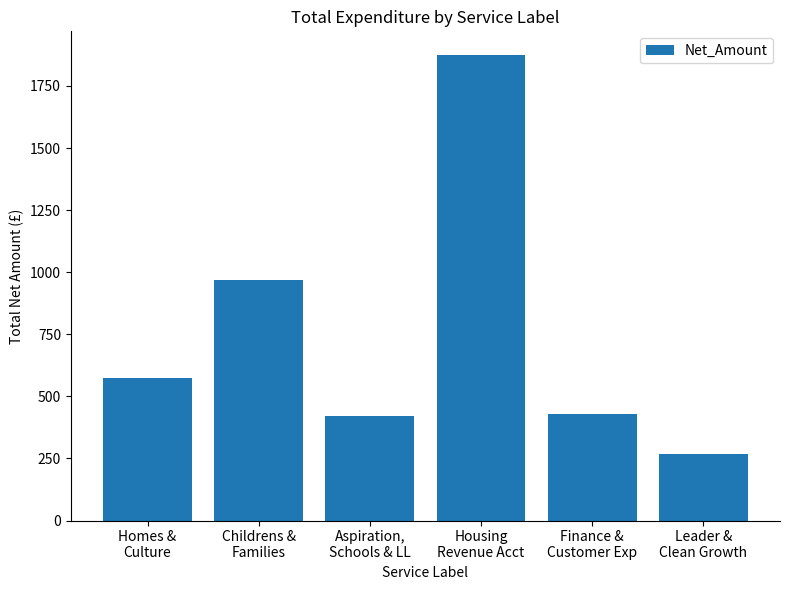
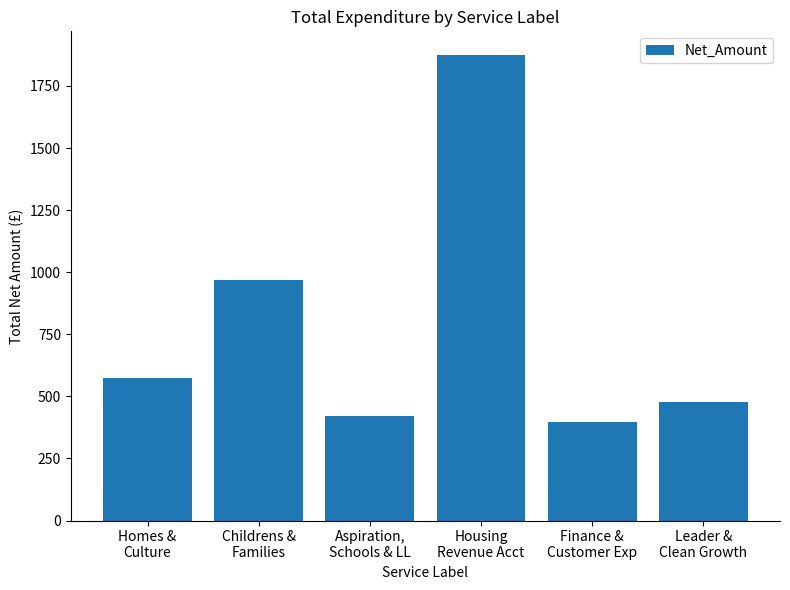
  {
    "Homes & Culture": 580,
    "Childrens & Families": 970,
    "Aspiration, Schools & LL": 420,
    "Housing Revenue Acct": 1880,
-   "Finance & Customer Exp": 430,
-   "Leader & Clean Growth": 270
+   "Finance & Customer Exp": 400,
+   "Leader & Clean Growth": 480
  }
